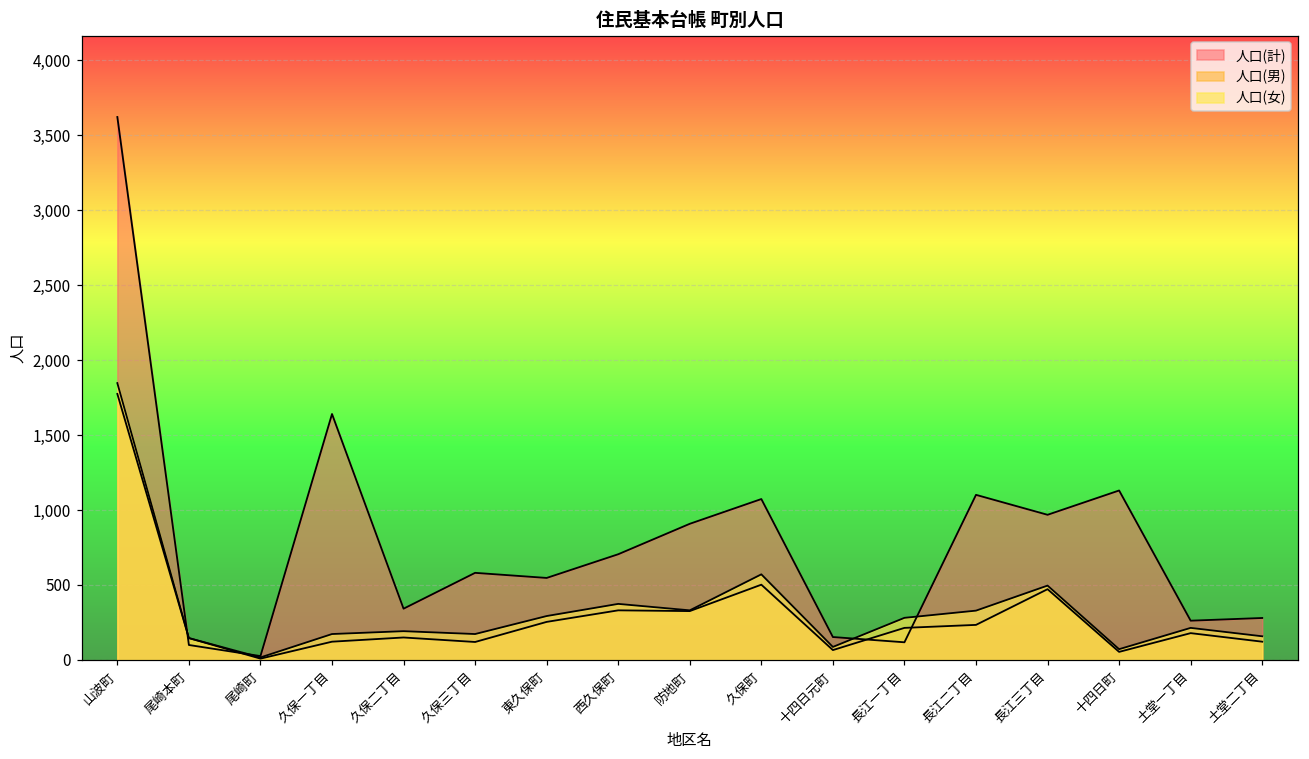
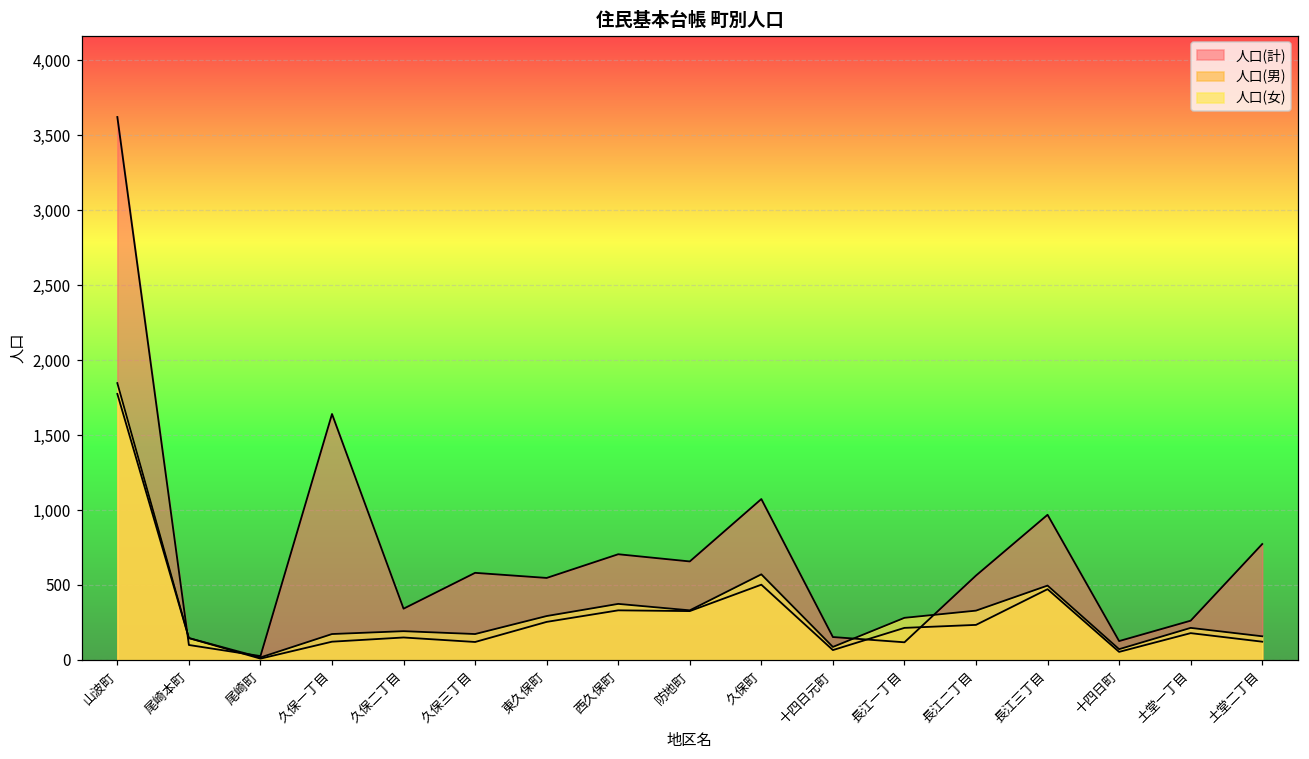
  {
    "人口(計)": {
      "山波町": "3,620",
      "尾崎本町": "100",
      "久保一丁目": "1,640",
      "久保二丁目": "340",
      "久保三丁目": "580",
      "東久保町": "550",
      "西久保町": "710",
-     "防地町": "910",
+     "防地町": "660",
      "久保町": "1,070",
      "十四日元町": "150",
      "長江一丁目": "120",
-     "長江二丁目": "1,100",
+     "長江二丁目": "560",
      "長江三丁目": "970",
-     "十四日町": "1,130",
+     "十四日町": "130",
      "土堂一丁目": "260",
-     "土堂二丁目": "280"
+     "土堂二丁目": "770"
    }
  }
